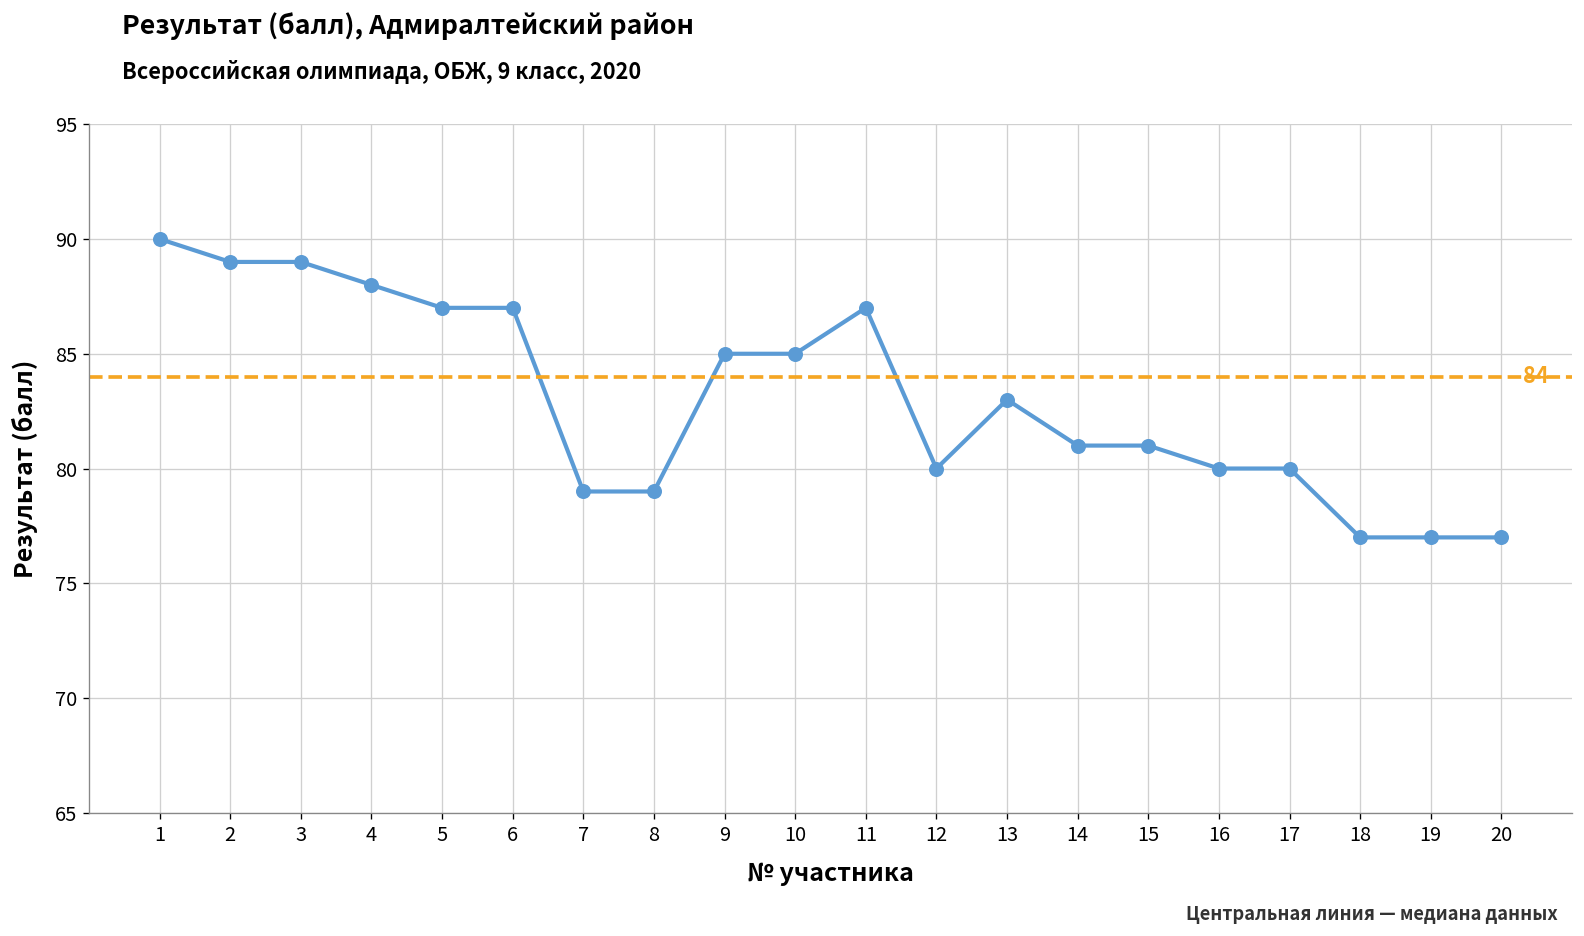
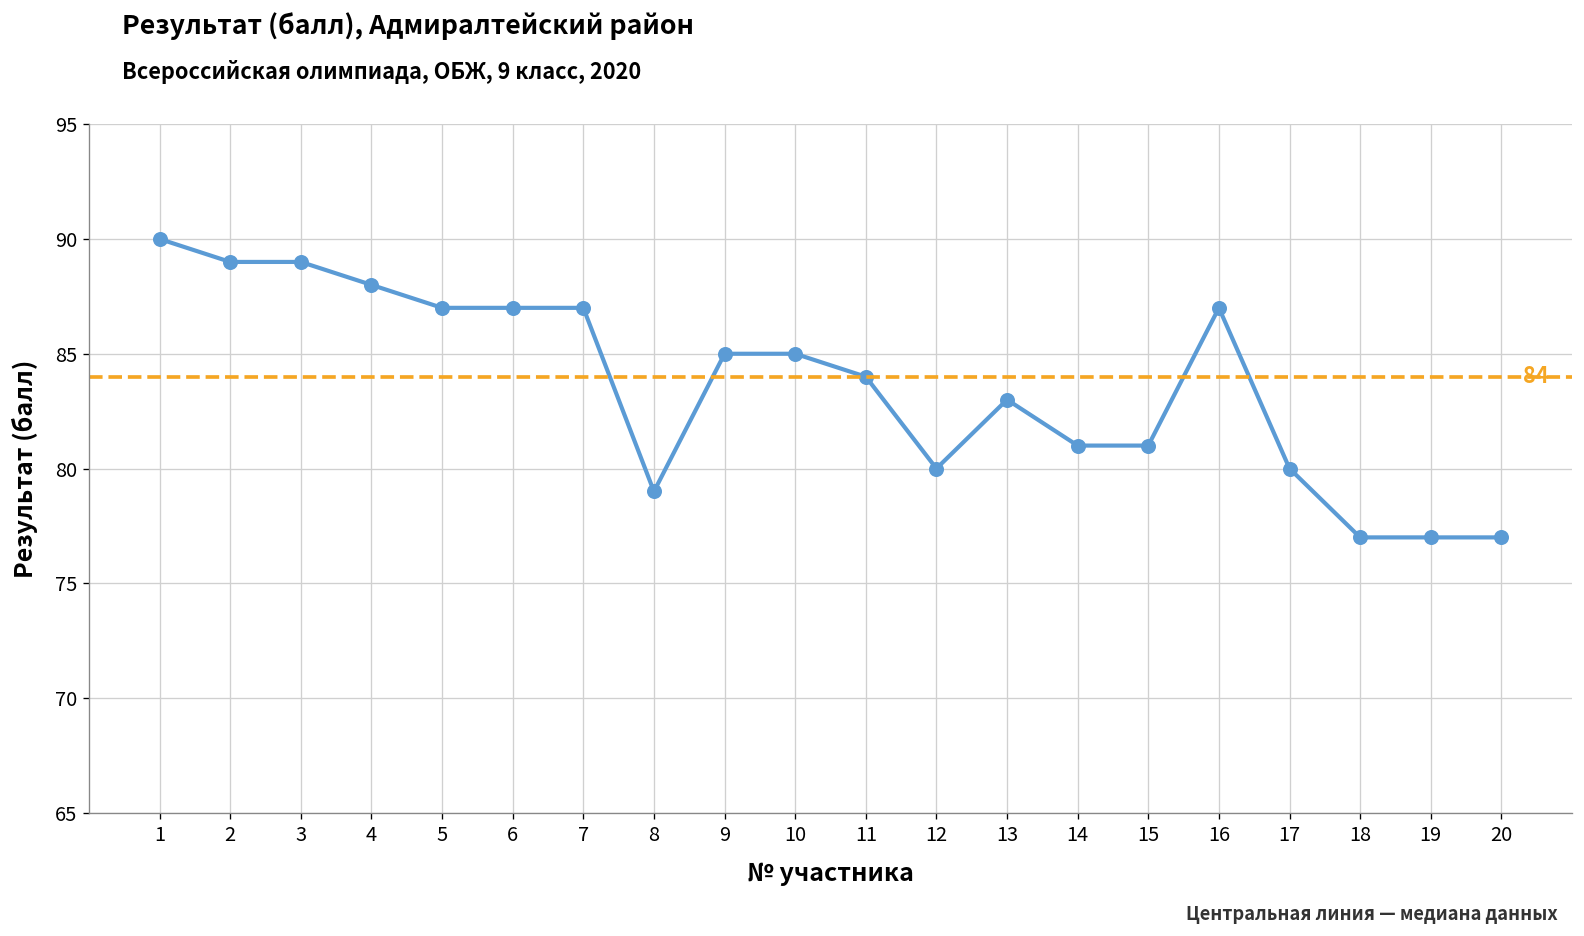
  {
    "1": 90,
    "2": 89,
    "3": 89,
    "4": 88,
    "5": 87,
    "6": 87,
-   "7": 79,
+   "7": 87,
    "8": 79,
    "9": 85,
    "10": 85,
-   "11": 87,
+   "11": 84,
    "12": 80,
    "13": 83,
    "14": 81,
    "15": 81,
-   "16": 80,
+   "16": 87,
    "17": 80,
    "18": 77,
    "19": 77,
    "20": 77
  }
